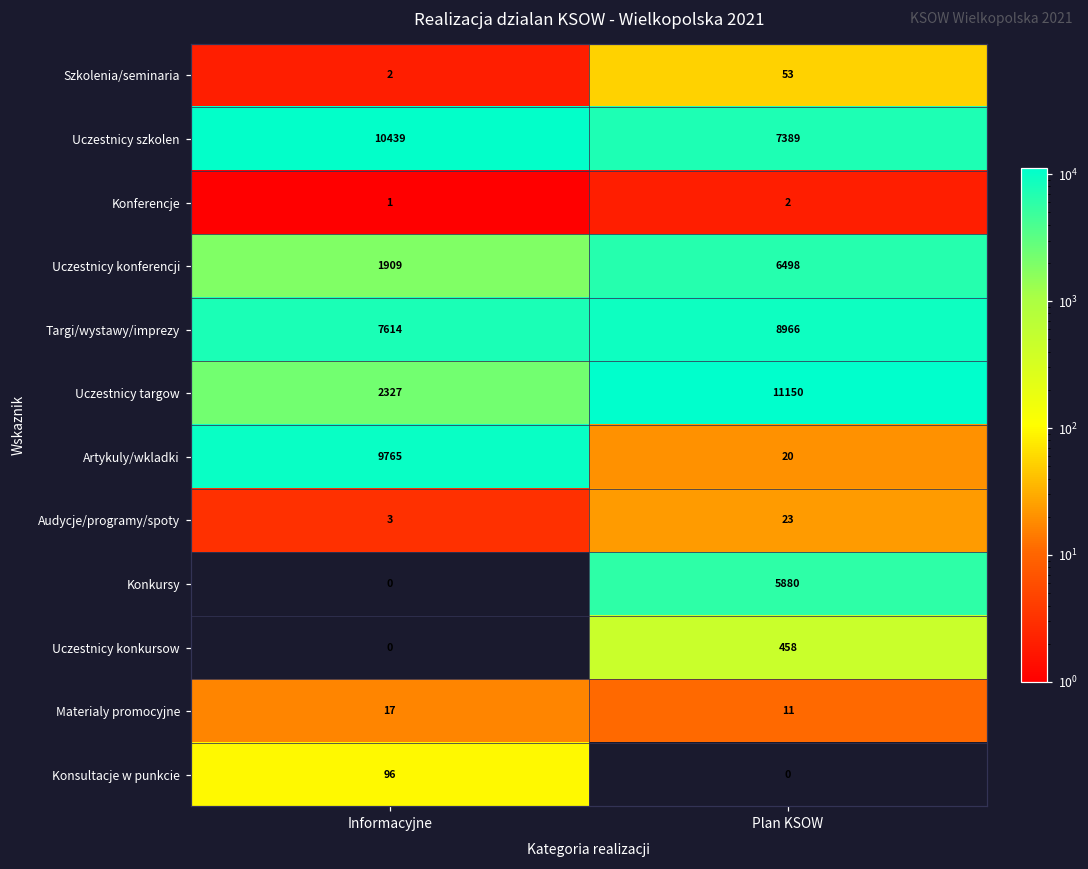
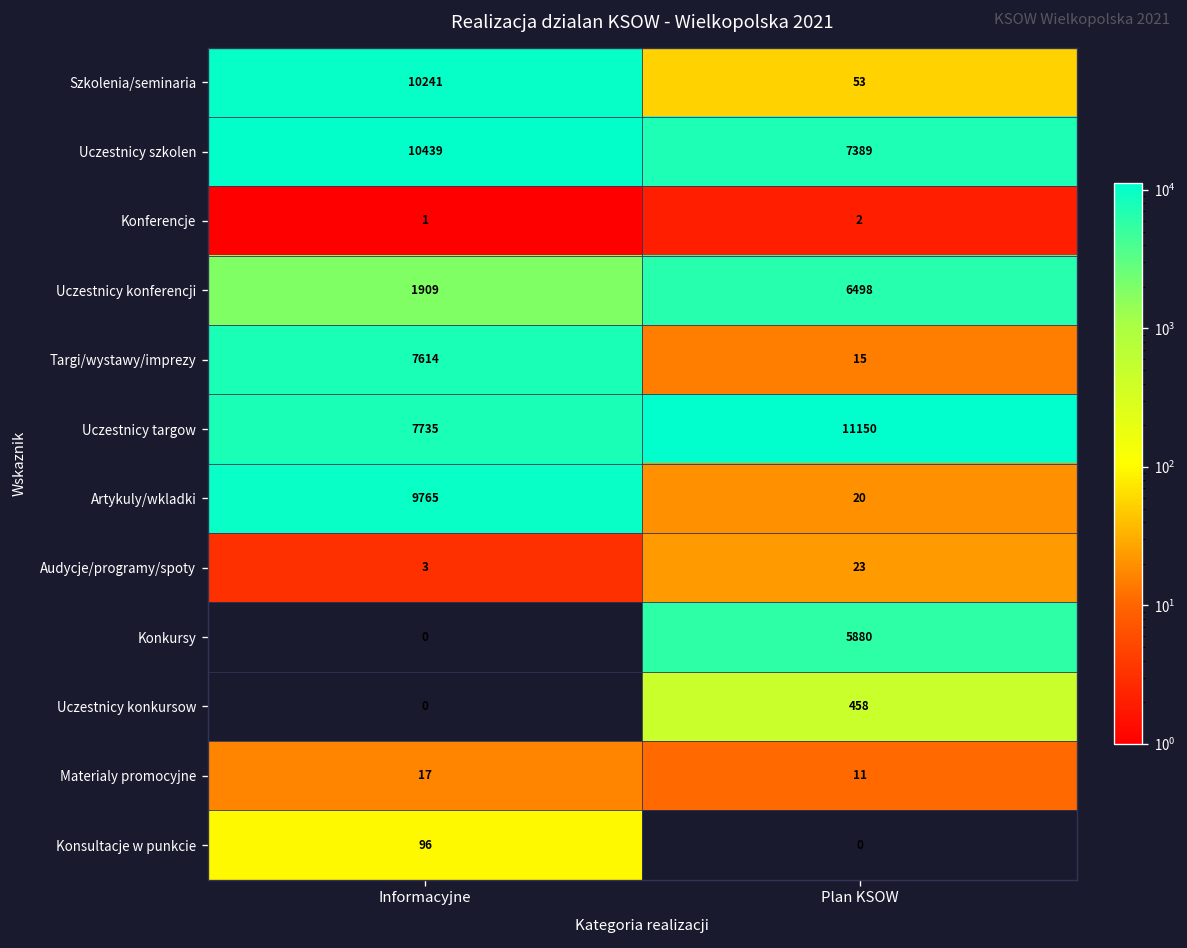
  {
    "Szkolenia/seminaria": {
-     "Informacyjne": 2,
+     "Informacyjne": 10241,
      "Plan KSOW": 53
    },
    "Uczestnicy szkolen": {
      "Informacyjne": 10439,
      "Plan KSOW": 7389
    },
    "Konferencje": {
      "Informacyjne": 1,
      "Plan KSOW": 2
    },
    "Uczestnicy konferencji": {
      "Informacyjne": 1909,
      "Plan KSOW": 6498
    },
    "Targi/wystawy/imprezy": {
      "Informacyjne": 7614,
-     "Plan KSOW": 8966
+     "Plan KSOW": 15
    },
    "Uczestnicy targow": {
-     "Informacyjne": 2327,
+     "Informacyjne": 7735,
      "Plan KSOW": 11150
    },
    "Artykuly/wkladki": {
      "Informacyjne": 9765,
      "Plan KSOW": 20
    },
    "Audycje/programy/spoty": {
      "Informacyjne": 3,
      "Plan KSOW": 23
    },
    "Konkursy": {
      "Plan KSOW": 5880
    },
    "Uczestnicy konkursow": {
      "Plan KSOW": 458
    },
    "Materialy promocyjne": {
      "Informacyjne": 17,
      "Plan KSOW": 11
    },
    "Konsultacje w punkcie": {
      "Informacyjne": 96
    }
  }
